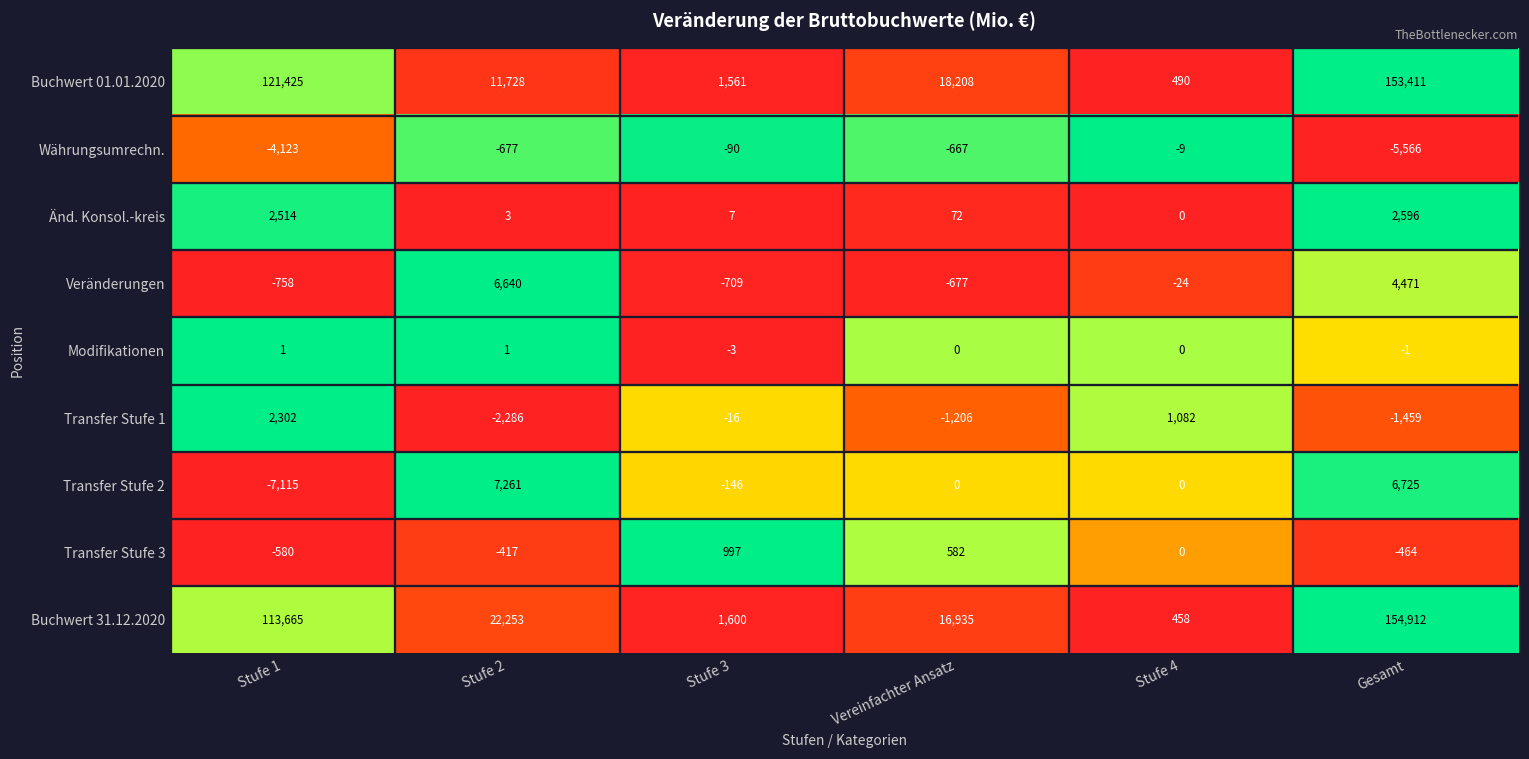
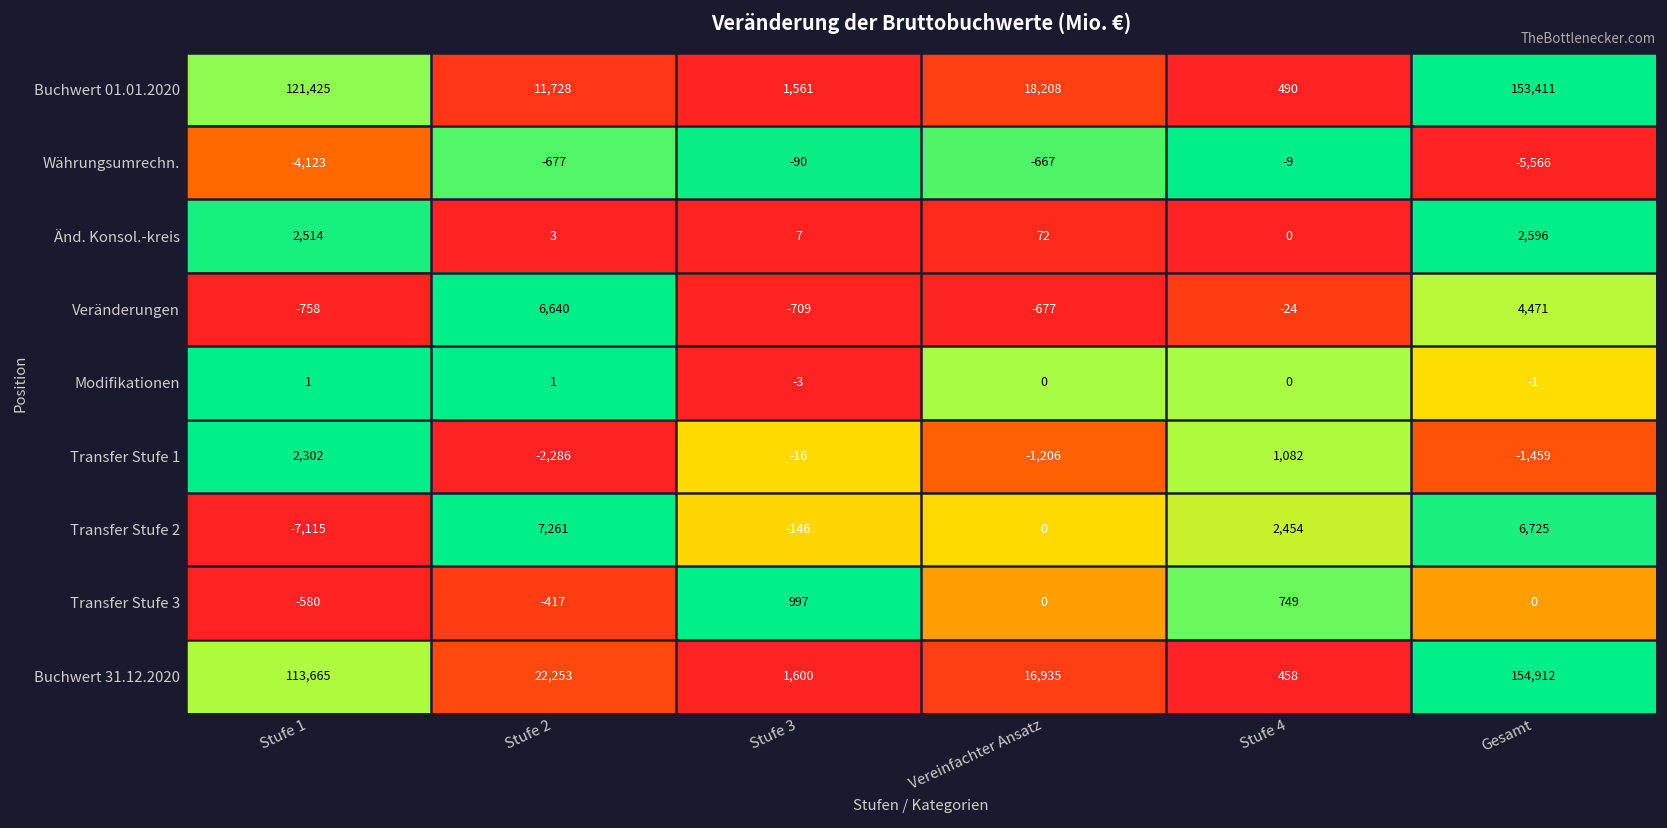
  {
    "Buchwert 01.01.2020": {
      "Stufe 1": "121,425",
      "Stufe 2": "11,728",
      "Stufe 3": "1,561",
      "Vereinfachter Ansatz": "18,208",
      "Stufe 4": "490",
      "Gesamt": "153,411"
    },
    "Währungsumrechn.": {
      "Stufe 1": "-4,123",
      "Stufe 2": "-677",
      "Stufe 3": "-90",
      "Vereinfachter Ansatz": "-667",
      "Stufe 4": "-9",
      "Gesamt": "-5,566"
    },
    "Änd. Konsol.-kreis": {
      "Stufe 1": "2,514",
      "Stufe 2": "3",
      "Stufe 3": "7",
      "Vereinfachter Ansatz": "72",
      "Stufe 4": "0",
      "Gesamt": "2,596"
    },
    "Veränderungen": {
      "Stufe 1": "-758",
      "Stufe 2": "6,640",
      "Stufe 3": "-709",
      "Vereinfachter Ansatz": "-677",
      "Stufe 4": "-24",
      "Gesamt": "4,471"
    },
    "Modifikationen": {
      "Stufe 1": "1",
      "Stufe 2": "1",
      "Stufe 3": "-3",
      "Vereinfachter Ansatz": "0",
      "Stufe 4": "0",
      "Gesamt": "-1"
    },
    "Transfer Stufe 1": {
      "Stufe 1": "2,302",
      "Stufe 2": "-2,286",
      "Stufe 3": "-16",
      "Vereinfachter Ansatz": "-1,206",
      "Stufe 4": "1,082",
      "Gesamt": "-1,459"
    },
    "Transfer Stufe 2": {
      "Stufe 1": "-7,115",
      "Stufe 2": "7,261",
      "Stufe 3": "-146",
      "Vereinfachter Ansatz": "0",
-     "Stufe 4": "0",
+     "Stufe 4": "2,454",
      "Gesamt": "6,725"
    },
    "Transfer Stufe 3": {
      "Stufe 1": "-580",
      "Stufe 2": "-417",
      "Stufe 3": "997",
-     "Vereinfachter Ansatz": "582",
-     "Stufe 4": "0",
-     "Gesamt": "-464"
+     "Vereinfachter Ansatz": "0",
+     "Stufe 4": "749",
+     "Gesamt": "0"
    },
    "Buchwert 31.12.2020": {
      "Stufe 1": "113,665",
      "Stufe 2": "22,253",
      "Stufe 3": "1,600",
      "Vereinfachter Ansatz": "16,935",
      "Stufe 4": "458",
      "Gesamt": "154,912"
    }
  }
